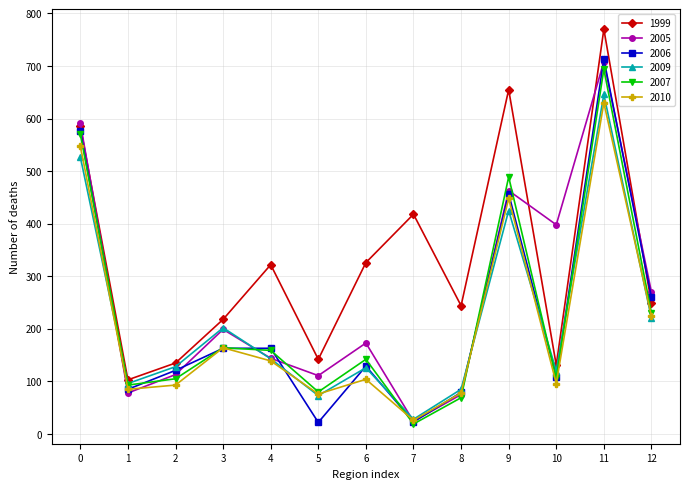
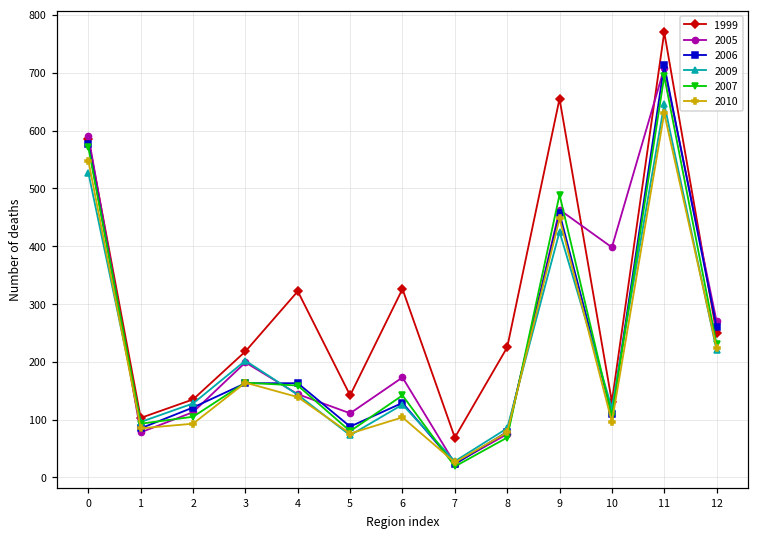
  {
    "1999": {
      "0": 590,
      "1": 100,
      "2": 140,
      "3": 220,
      "4": 320,
      "5": 140,
      "6": 330,
-     "7": 420,
-     "8": 240,
+     "7": 70,
+     "8": 230,
      "9": 660,
      "10": 130,
      "11": 770,
      "12": 250
    },
    "2005": {
      "0": 590,
      "1": 80,
      "2": 110,
      "5": 110,
      "6": 170,
      "9": 460,
      "10": 400,
      "11": 710,
      "12": 270
    },
    "2006": {
      "0": 580,
      "2": 120,
-     "5": 20,
+     "5": 90,
      "9": 460,
      "11": 710,
      "12": 260
    },
    "2009": {
      "0": 530,
      "2": 130,
      "8": 90,
      "9": 430,
      "10": 120,
      "11": 650
    },
    "2007": {
      "0": 570,
      "2": 110,
      "6": 140,
      "8": 70,
      "9": 490,
      "11": 690,
      "12": 230
    },
    "2010": {
      "0": 550,
      "2": 90,
      "6": 100,
      "9": 450,
      "10": 100,
      "11": 630
    }
  }
